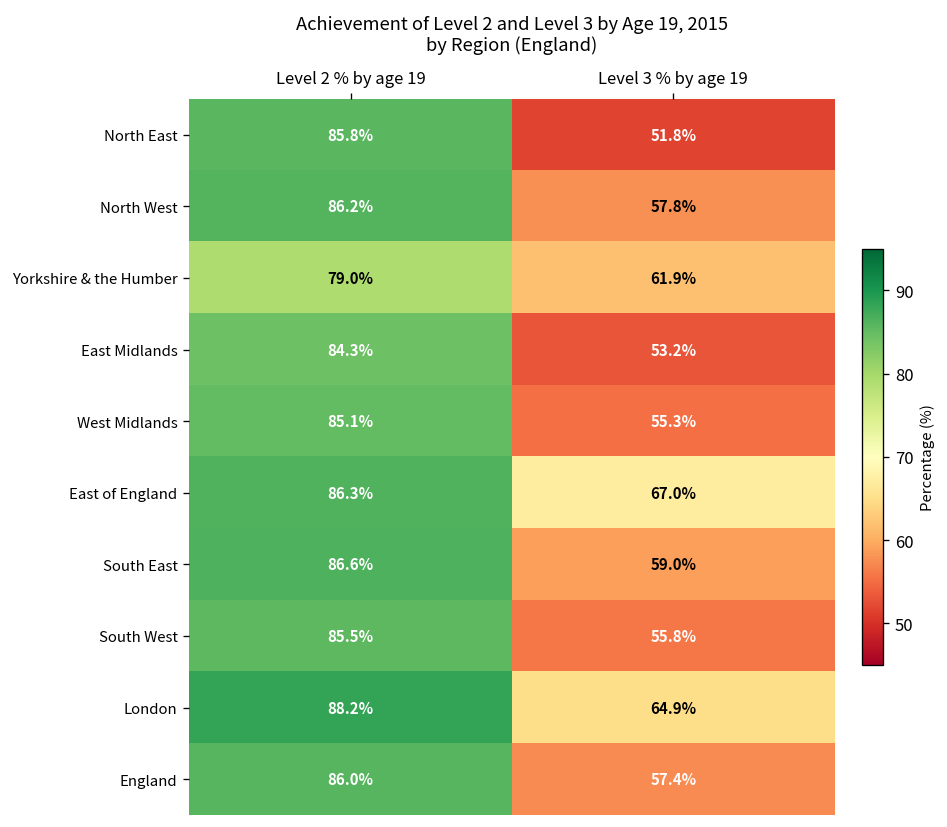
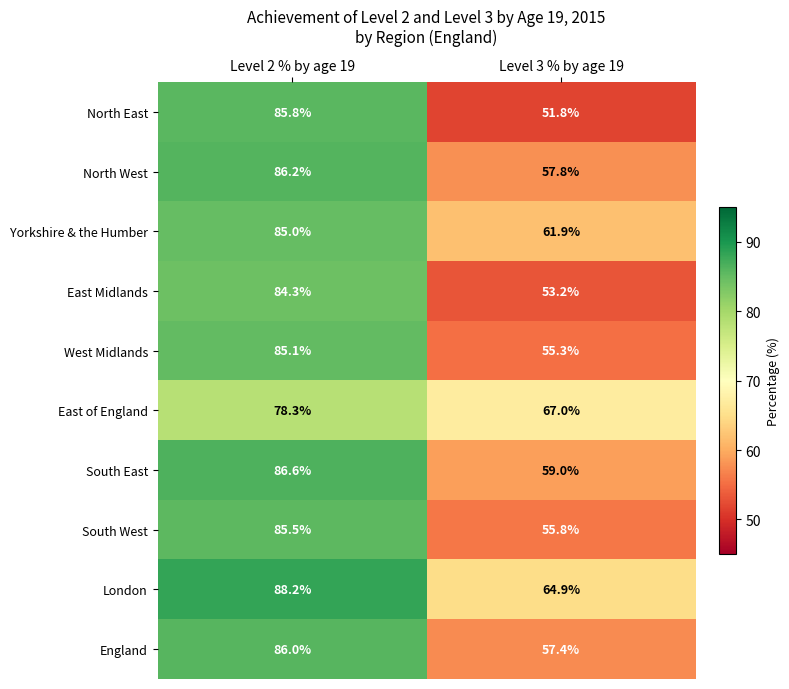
  {
    "North East": {
      "Level 2 % by age 19": "85.8%",
      "Level 3 % by age 19": "51.8%"
    },
    "North West": {
      "Level 2 % by age 19": "86.2%",
      "Level 3 % by age 19": "57.8%"
    },
    "Yorkshire & the Humber": {
-     "Level 2 % by age 19": "79.0%",
+     "Level 2 % by age 19": "85.0%",
      "Level 3 % by age 19": "61.9%"
    },
    "East Midlands": {
      "Level 2 % by age 19": "84.3%",
      "Level 3 % by age 19": "53.2%"
    },
    "West Midlands": {
      "Level 2 % by age 19": "85.1%",
      "Level 3 % by age 19": "55.3%"
    },
    "East of England": {
-     "Level 2 % by age 19": "86.3%",
+     "Level 2 % by age 19": "78.3%",
      "Level 3 % by age 19": "67.0%"
    },
    "South East": {
      "Level 2 % by age 19": "86.6%",
      "Level 3 % by age 19": "59.0%"
    },
    "South West": {
      "Level 2 % by age 19": "85.5%",
      "Level 3 % by age 19": "55.8%"
    },
    "London": {
      "Level 2 % by age 19": "88.2%",
      "Level 3 % by age 19": "64.9%"
    },
    "England": {
      "Level 2 % by age 19": "86.0%",
      "Level 3 % by age 19": "57.4%"
    }
  }
